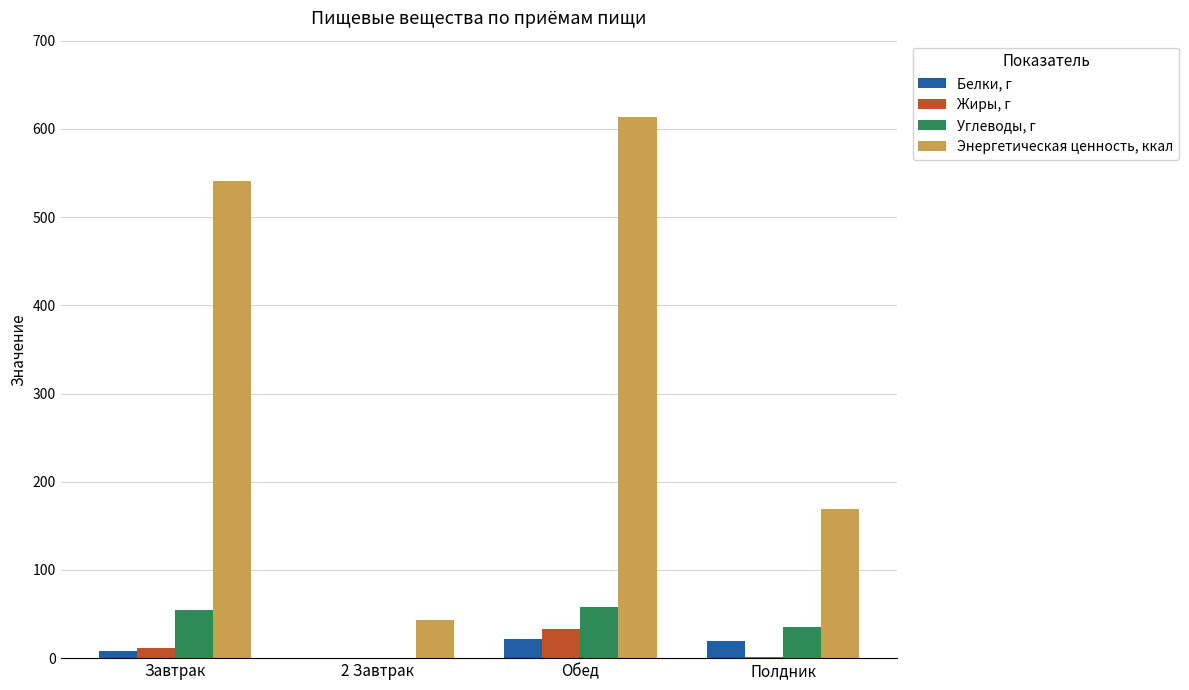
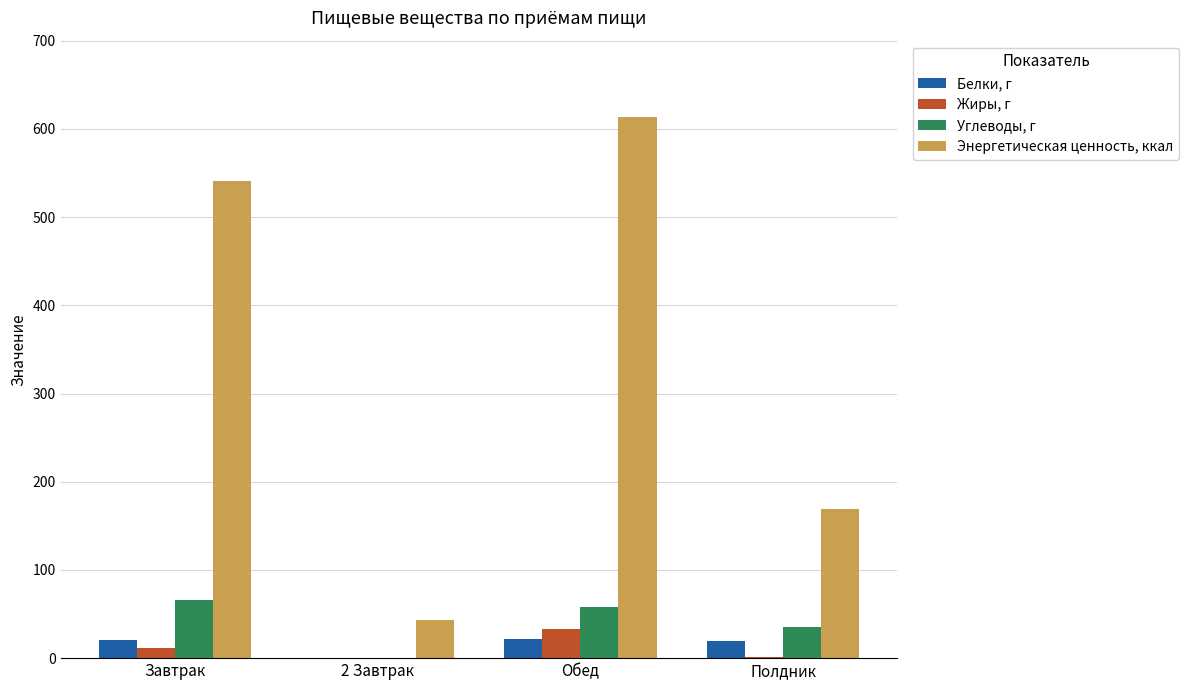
  {
    "Белки, г": {
-     "Завтрак": 10,
+     "Завтрак": 20,
      "Обед": 20,
      "Полдник": 20
    },
    "Жиры, г": {
      "Завтрак": 10,
      "2 Завтрак": 0,
      "Обед": 30
    },
    "Углеводы, г": {
-     "Завтрак": 50,
+     "Завтрак": 70,
      "Обед": 60,
      "Полдник": 30
    },
    "Энергетическая ценность, ккал": {
      "Завтрак": 540,
      "2 Завтрак": 40,
      "Обед": 610,
      "Полдник": 170
    }
  }
